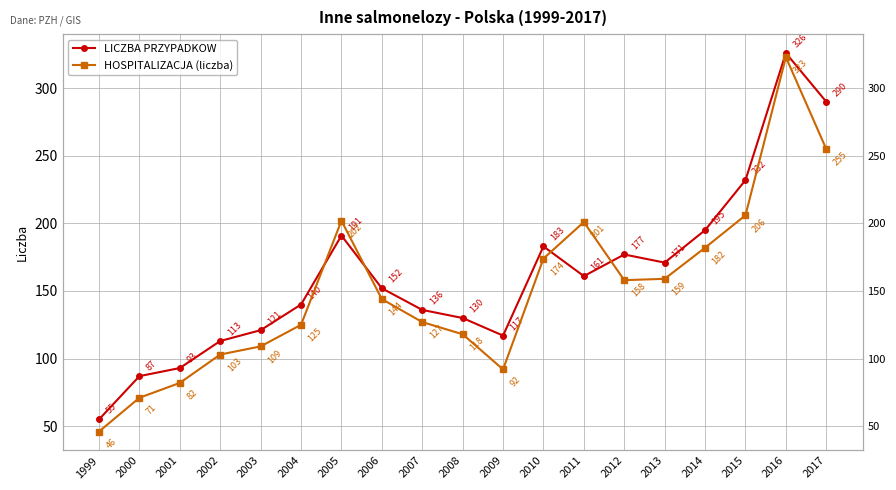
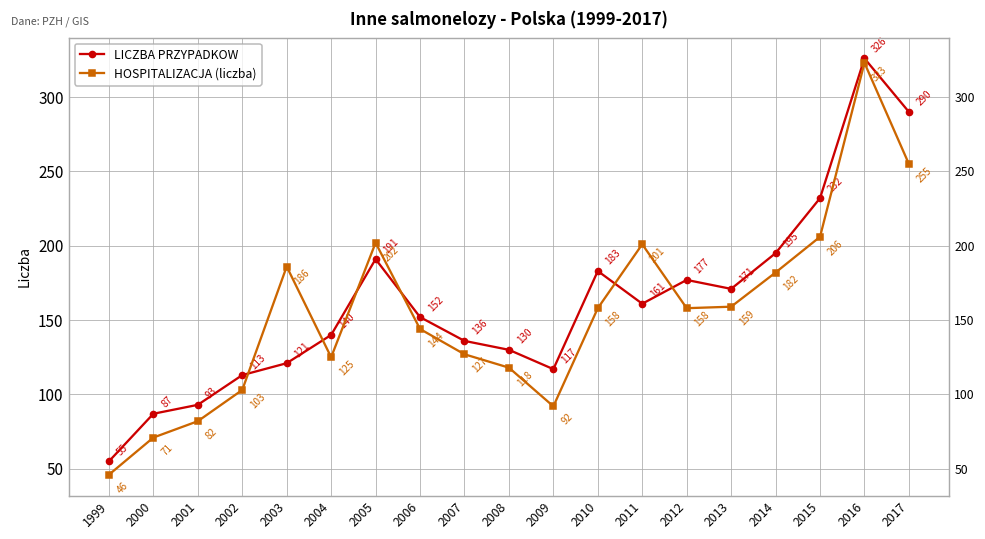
  {
    "LICZBA PRZYPADKOW": {
      "1999": 55,
      "2000": 87,
      "2001": 93,
      "2002": 113,
      "2003": 121,
      "2004": 140,
      "2006": 152,
      "2007": 136,
      "2008": 130,
      "2009": 117,
      "2010": 183,
      "2011": 161,
      "2012": 177,
      "2013": 171,
      "2014": 195,
      "2015": 232,
      "2016": 326,
      "2017": 290
    },
    "HOSPITALIZACJA (liczba)": {
      "1999": 46,
      "2000": 71,
      "2001": 82,
      "2002": 103,
-     "2003": 109,
+     "2003": 186,
      "2004": 125,
      "2006": 144,
      "2007": 127,
      "2008": 118,
      "2009": 92,
-     "2010": 174,
+     "2010": 158,
      "2011": 201,
      "2012": 158,
      "2013": 159,
      "2014": 182,
      "2015": 206,
      "2016": 323,
      "2017": 255
    }
  }
